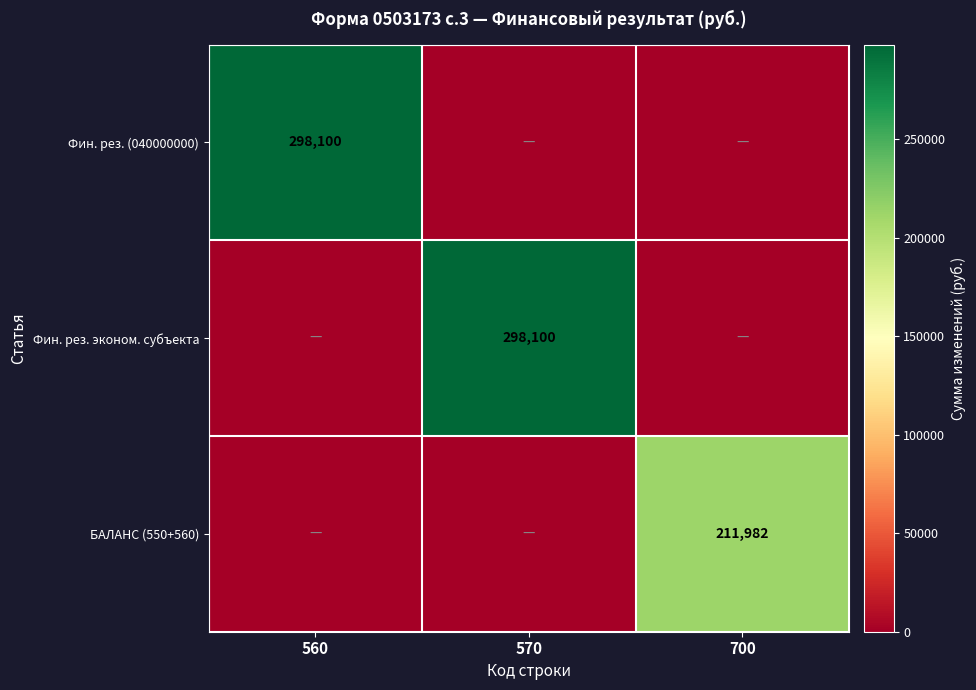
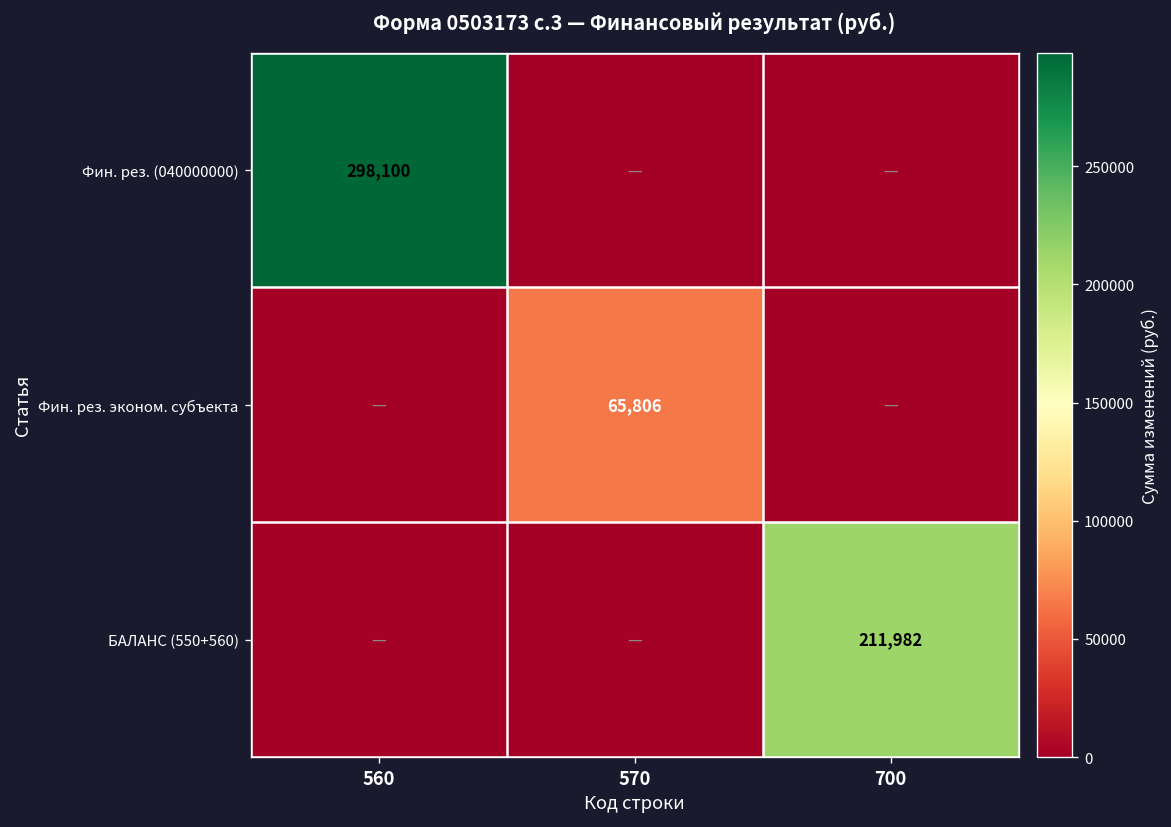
  {
    "Фин. рез. (040000000)": {
      "560": "298,100"
    },
    "Фин. рез. эконом. субъекта": {
-     "570": "298,100"
+     "570": "65,806"
    },
    "БАЛАНС (550+560)": {
      "700": "211,982"
    }
  }
